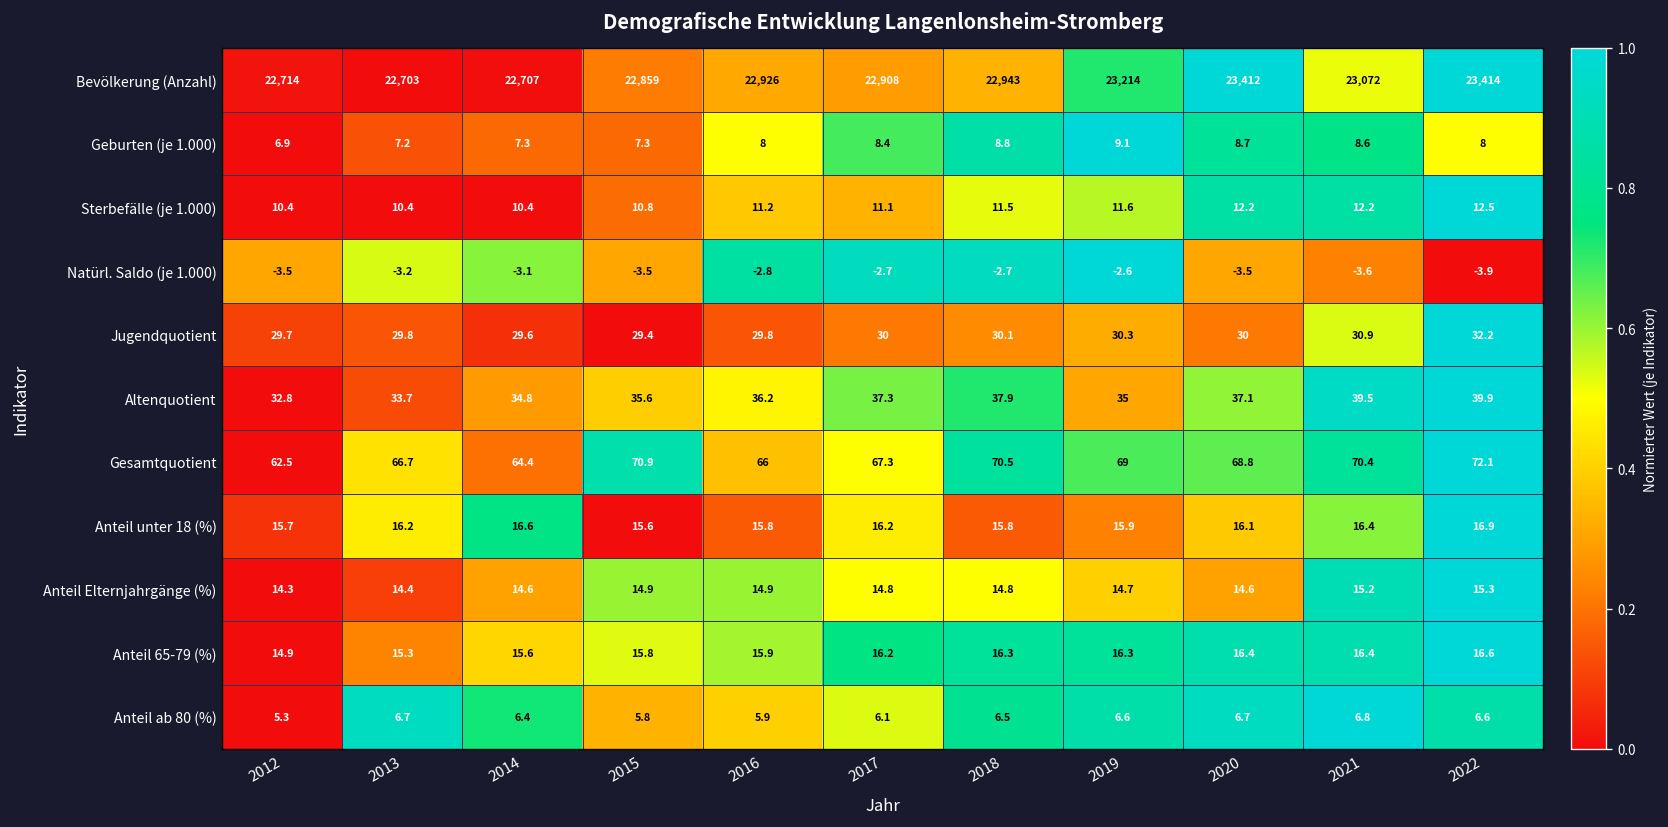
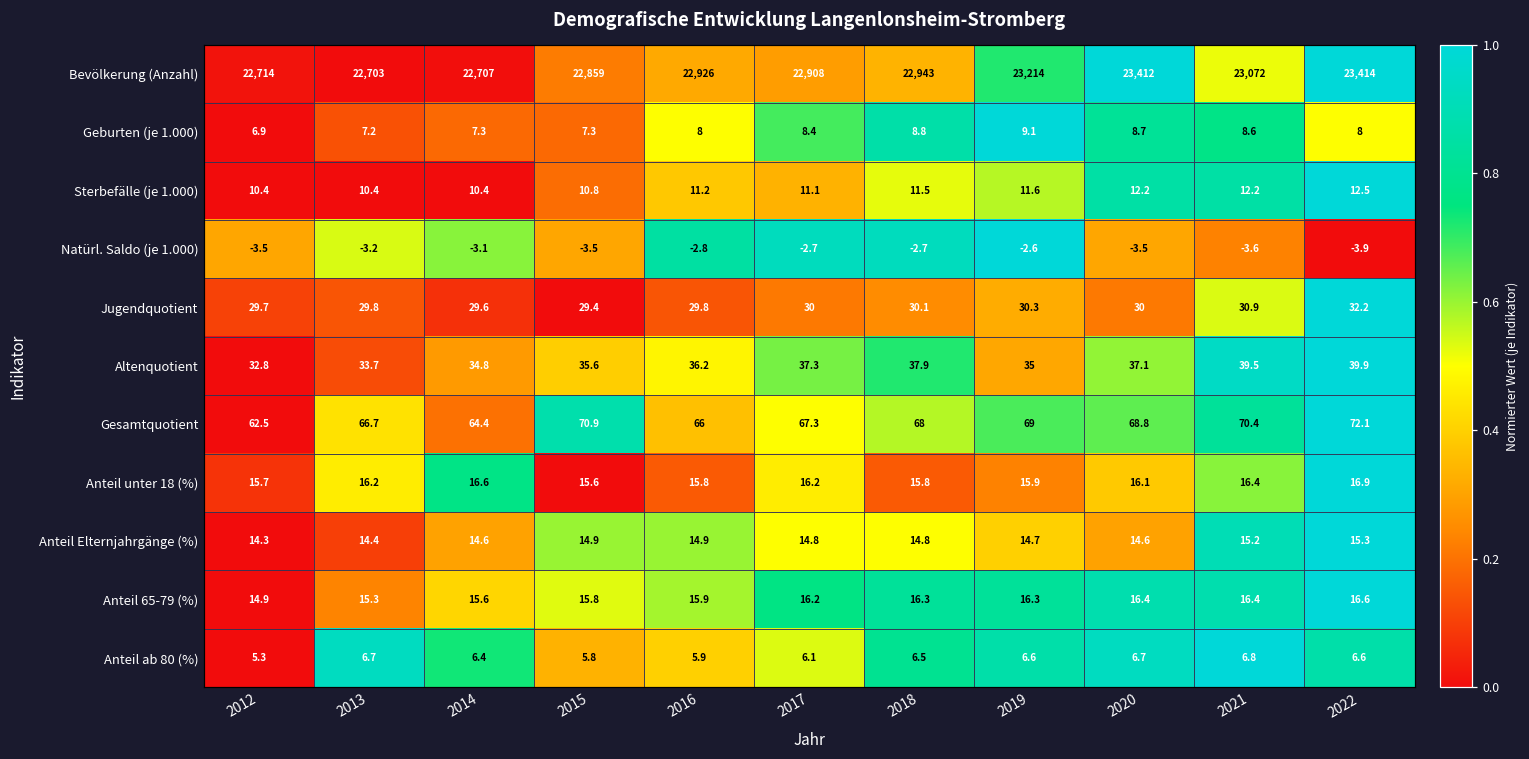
  {
    "Bevölkerung (Anzahl)": {
      "2012": "22,714",
      "2013": "22,703",
      "2014": "22,707",
      "2015": "22,859",
      "2016": "22,926",
      "2017": "22,908",
      "2018": "22,943",
      "2019": "23,214",
      "2020": "23,412",
      "2021": "23,072",
      "2022": "23,414"
    },
    "Geburten (je 1.000)": {
      "2012": "6.9",
      "2013": "7.2",
      "2014": "7.3",
      "2015": "7.3",
      "2016": "8",
      "2017": "8.4",
      "2018": "8.8",
      "2019": "9.1",
      "2020": "8.7",
      "2021": "8.6",
      "2022": "8"
    },
    "Sterbefälle (je 1.000)": {
      "2012": "10.4",
      "2013": "10.4",
      "2014": "10.4",
      "2015": "10.8",
      "2016": "11.2",
      "2017": "11.1",
      "2018": "11.5",
      "2019": "11.6",
      "2020": "12.2",
      "2021": "12.2",
      "2022": "12.5"
    },
    "Natürl. Saldo (je 1.000)": {
      "2012": "-3.5",
      "2013": "-3.2",
      "2014": "-3.1",
      "2015": "-3.5",
      "2016": "-2.8",
      "2017": "-2.7",
      "2018": "-2.7",
      "2019": "-2.6",
      "2020": "-3.5",
      "2021": "-3.6",
      "2022": "-3.9"
    },
    "Jugendquotient": {
      "2012": "29.7",
      "2013": "29.8",
      "2014": "29.6",
      "2015": "29.4",
      "2016": "29.8",
      "2017": "30",
      "2018": "30.1",
      "2019": "30.3",
      "2020": "30",
      "2021": "30.9",
      "2022": "32.2"
    },
    "Altenquotient": {
      "2012": "32.8",
      "2013": "33.7",
      "2014": "34.8",
      "2015": "35.6",
      "2016": "36.2",
      "2017": "37.3",
      "2018": "37.9",
      "2019": "35",
      "2020": "37.1",
      "2021": "39.5",
      "2022": "39.9"
    },
    "Gesamtquotient": {
      "2012": "62.5",
      "2013": "66.7",
      "2014": "64.4",
      "2015": "70.9",
      "2016": "66",
      "2017": "67.3",
-     "2018": "70.5",
+     "2018": "68",
      "2019": "69",
      "2020": "68.8",
      "2021": "70.4",
      "2022": "72.1"
    },
    "Anteil unter 18 (%)": {
      "2012": "15.7",
      "2013": "16.2",
      "2014": "16.6",
      "2015": "15.6",
      "2016": "15.8",
      "2017": "16.2",
      "2018": "15.8",
      "2019": "15.9",
      "2020": "16.1",
      "2021": "16.4",
      "2022": "16.9"
    },
    "Anteil Elternjahrgänge (%)": {
      "2012": "14.3",
      "2013": "14.4",
      "2014": "14.6",
      "2015": "14.9",
      "2016": "14.9",
      "2017": "14.8",
      "2018": "14.8",
      "2019": "14.7",
      "2020": "14.6",
      "2021": "15.2",
      "2022": "15.3"
    },
    "Anteil 65-79 (%)": {
      "2012": "14.9",
      "2013": "15.3",
      "2014": "15.6",
      "2015": "15.8",
      "2016": "15.9",
      "2017": "16.2",
      "2018": "16.3",
      "2019": "16.3",
      "2020": "16.4",
      "2021": "16.4",
      "2022": "16.6"
    },
    "Anteil ab 80 (%)": {
      "2012": "5.3",
      "2013": "6.7",
      "2014": "6.4",
      "2015": "5.8",
      "2016": "5.9",
      "2017": "6.1",
      "2018": "6.5",
      "2019": "6.6",
      "2020": "6.7",
      "2021": "6.8",
      "2022": "6.6"
    }
  }
